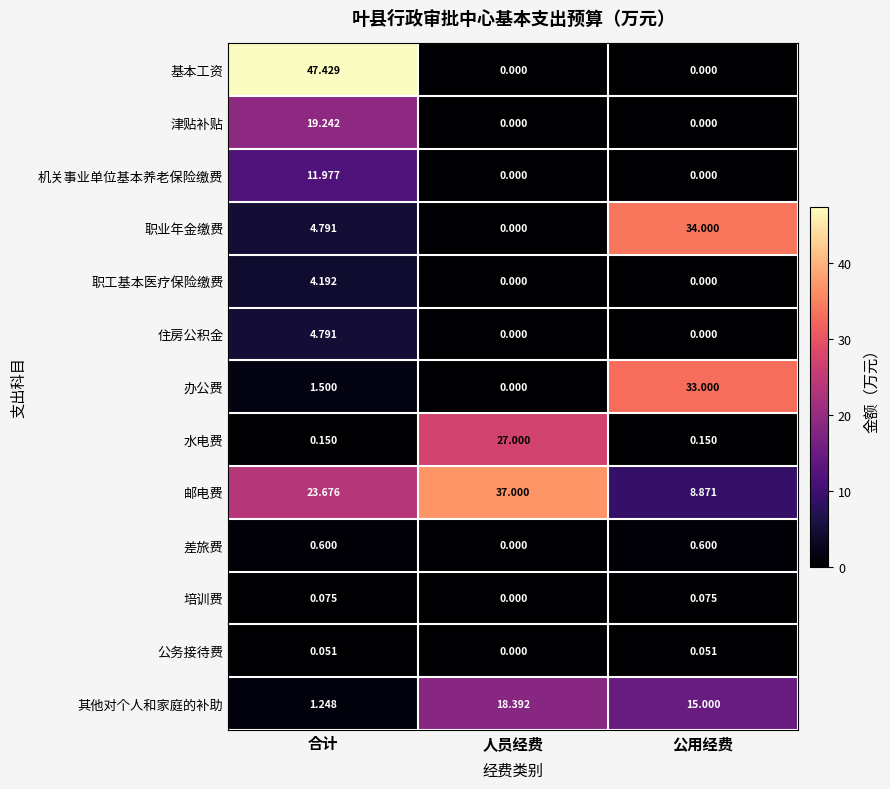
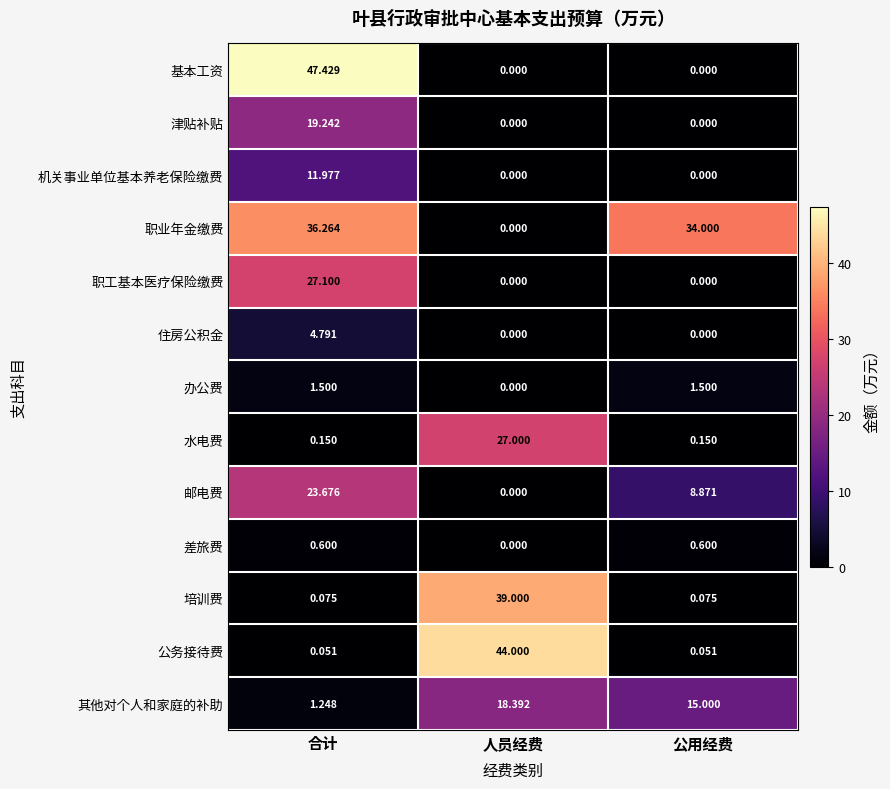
  {
    "基本工资": {
      "合计": 47.429,
      "人员经费": 0.000,
      "公用经费": 0.000
    },
    "津贴补贴": {
      "合计": 19.242,
      "人员经费": 0.000,
      "公用经费": 0.000
    },
    "机关事业单位基本养老保险缴费": {
      "合计": 11.977,
      "人员经费": 0.000,
      "公用经费": 0.000
    },
    "职业年金缴费": {
-     "合计": 4.791,
+     "合计": 36.264,
      "人员经费": 0.000,
      "公用经费": 34.000
    },
    "职工基本医疗保险缴费": {
-     "合计": 4.192,
+     "合计": 27.100,
      "人员经费": 0.000,
      "公用经费": 0.000
    },
    "住房公积金": {
      "合计": 4.791,
      "人员经费": 0.000,
      "公用经费": 0.000
    },
    "办公费": {
      "合计": 1.500,
      "人员经费": 0.000,
-     "公用经费": 33.000
+     "公用经费": 1.500
    },
    "水电费": {
      "合计": 0.150,
      "人员经费": 27.000,
      "公用经费": 0.150
    },
    "邮电费": {
      "合计": 23.676,
-     "人员经费": 37.000,
+     "人员经费": 0.000,
      "公用经费": 8.871
    },
    "差旅费": {
      "合计": 0.600,
      "人员经费": 0.000,
      "公用经费": 0.600
    },
    "培训费": {
      "合计": 0.075,
-     "人员经费": 0.000,
+     "人员经费": 39.000,
      "公用经费": 0.075
    },
    "公务接待费": {
      "合计": 0.051,
-     "人员经费": 0.000,
+     "人员经费": 44.000,
      "公用经费": 0.051
    },
    "其他对个人和家庭的补助": {
      "合计": 1.248,
      "人员经费": 18.392,
      "公用经费": 15.000
    }
  }
